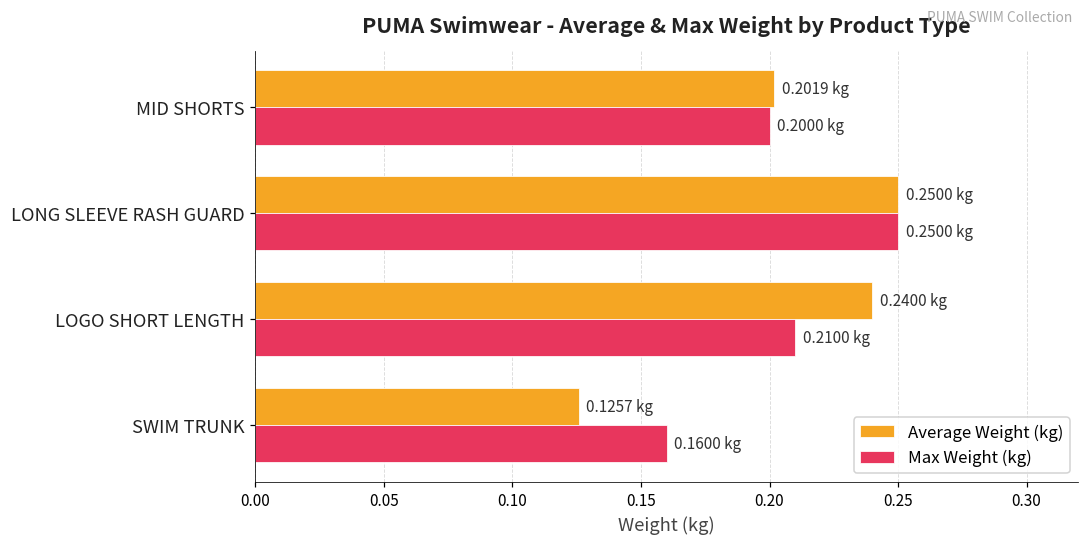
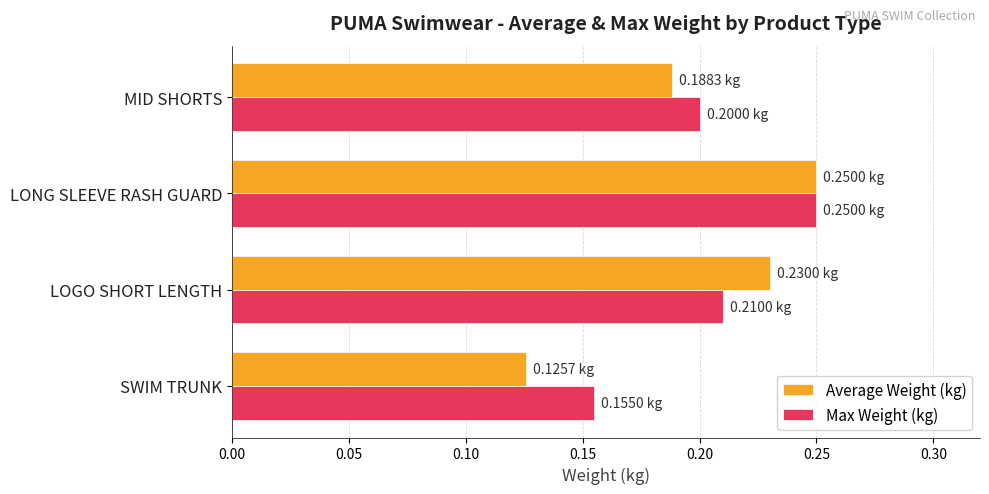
  {
    "Average Weight (kg)": {
-     "MID SHORTS": 0.2019,
+     "MID SHORTS": 0.1883,
      "LONG SLEEVE RASH GUARD": 0.2500,
-     "LOGO SHORT LENGTH": 0.2400,
+     "LOGO SHORT LENGTH": 0.2300,
      "SWIM TRUNK": 0.1257
    },
    "Max Weight (kg)": {
      "MID SHORTS": 0.2000,
      "LONG SLEEVE RASH GUARD": 0.2500,
      "LOGO SHORT LENGTH": 0.2100,
-     "SWIM TRUNK": 0.1600
+     "SWIM TRUNK": 0.1550
    }
  }
